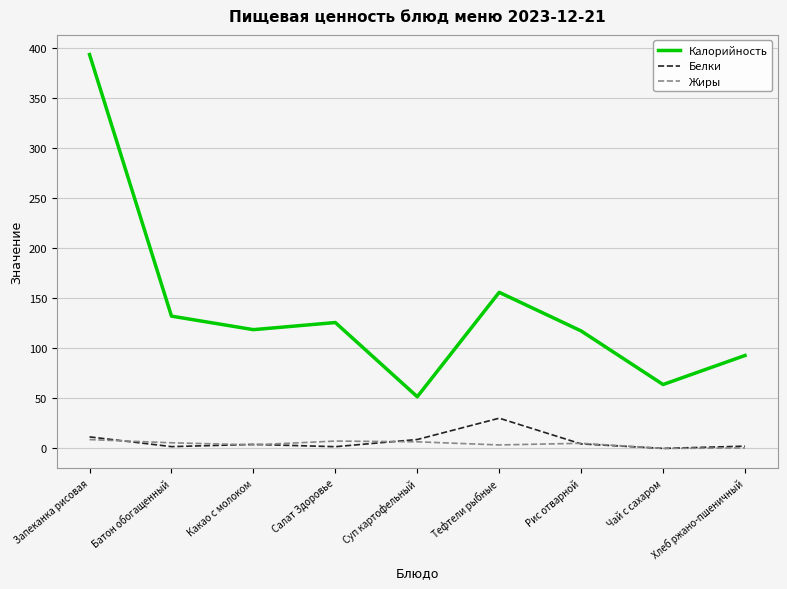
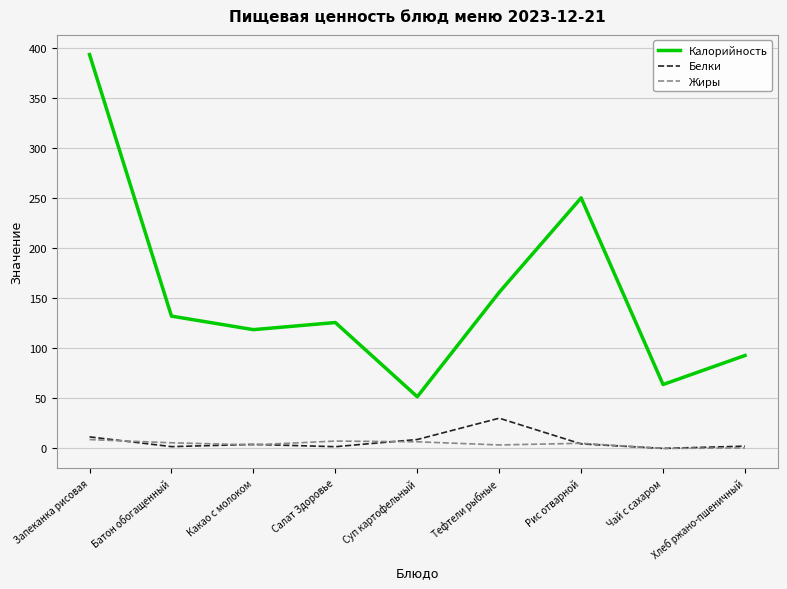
  {
    "Калорийность": {
      "Запеканка рисовая": 393,
      "Батон обогащенный": 132,
      "Какао с молоком": 119,
      "Салат Здоровье": 126,
      "Суп картофельный": 52,
      "Тефтели рыбные": 156,
-     "Рис отварной": 117,
+     "Рис отварной": 250,
      "Чай с сахаром": 64,
      "Хлеб ржано-пшеничный": 93
    },
    "Белки": {
      "Запеканка рисовая": 12,
      "Батон обогащенный": 2,
      "Салат Здоровье": 2,
      "Тефтели рыбные": 30
    },
    "Жиры": {
      "Запеканка рисовая": 9,
      "Батон обогащенный": 6,
      "Салат Здоровье": 7,
      "Тефтели рыбные": 3
    }
  }
